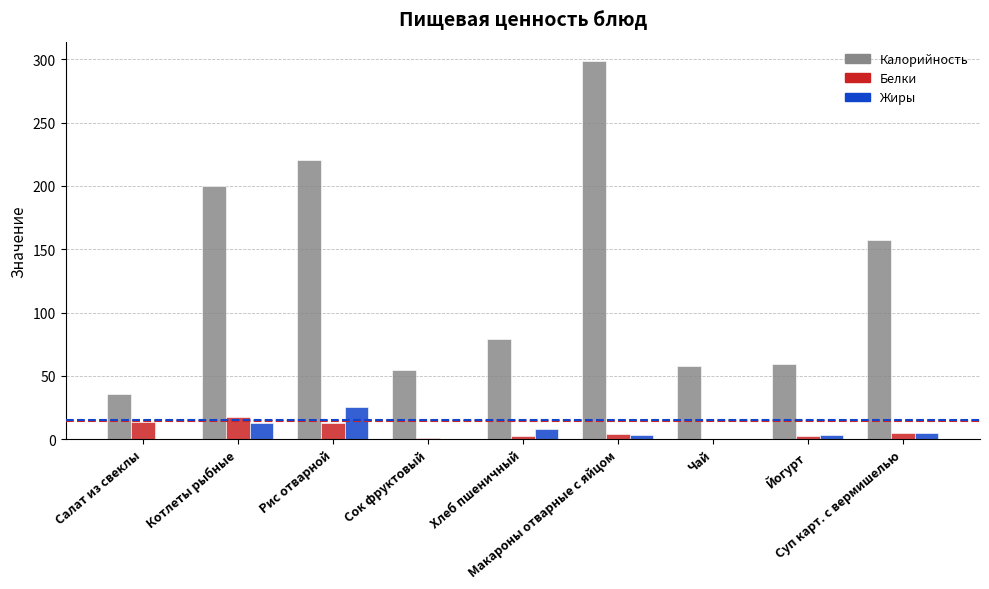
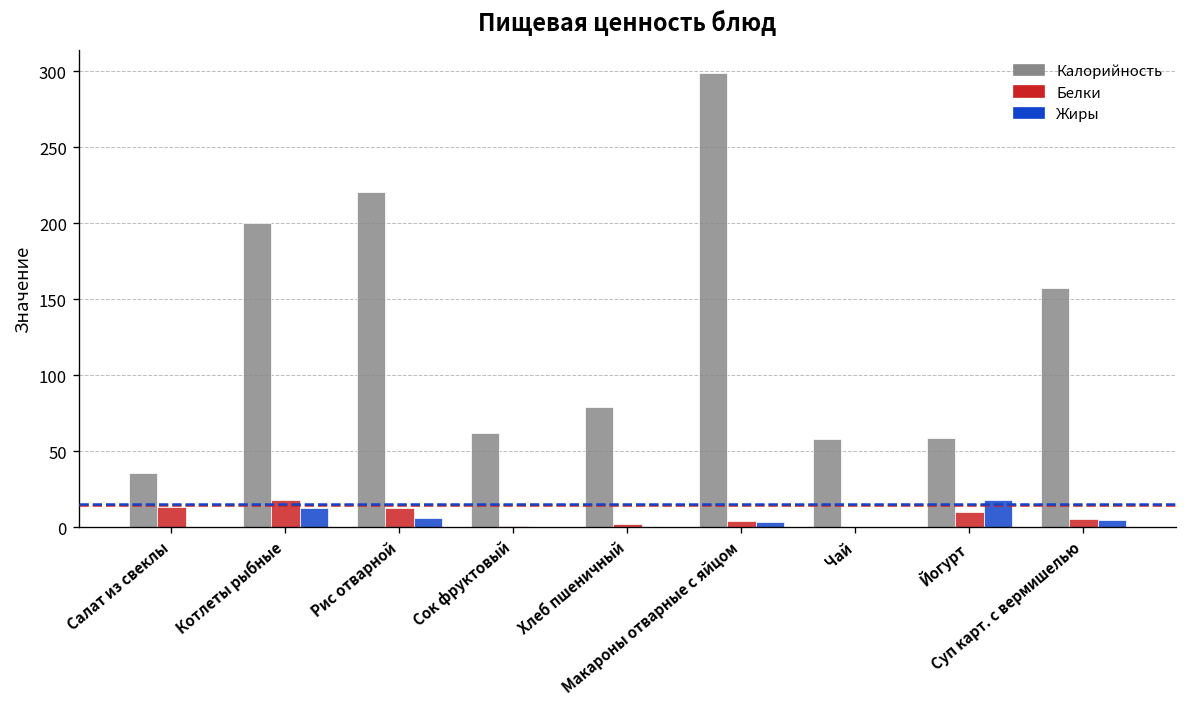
  {
    "Калорийность": {
      "Салат из свеклы": 36,
      "Котлеты рыбные": 200,
      "Рис отварной": 221,
-     "Сок фруктовый": 55,
+     "Сок фруктовый": 62,
      "Хлеб пшеничный": 79,
      "Макароны отварные с яйцом": 299,
      "Чай": 58,
      "Йогурт": 59,
      "Суп карт. с вермишелью": 157
    },
    "Белки": {
      "Салат из свеклы": 13,
      "Котлеты рыбные": 18,
      "Рис отварной": 12,
      "Хлеб пшеничный": 2,
      "Макароны отварные с яйцом": 4,
-     "Йогурт": 3,
+     "Йогурт": 10,
      "Суп карт. с вермишелью": 5
    },
    "Жиры": {
      "Котлеты рыбные": 13,
-     "Рис отварной": 26,
+     "Рис отварной": 6,
      "Сок фруктовый": 0,
-     "Хлеб пшеничный": 8,
+     "Хлеб пшеничный": 0,
      "Макароны отварные с яйцом": 3,
      "Чай": 0,
-     "Йогурт": 3,
+     "Йогурт": 18,
      "Суп карт. с вермишелью": 5
    }
  }
